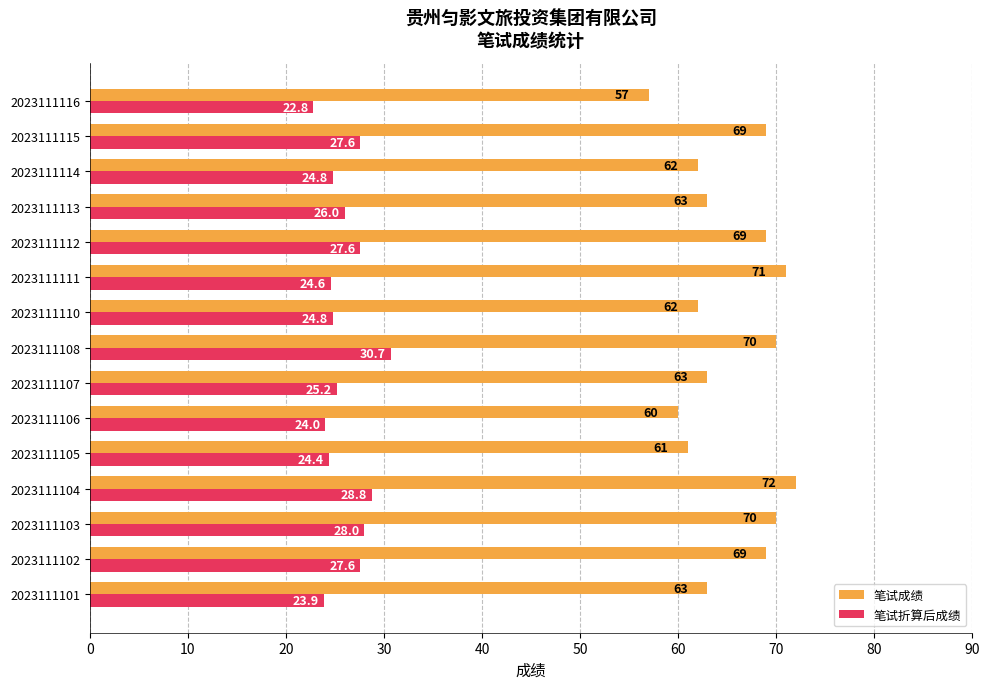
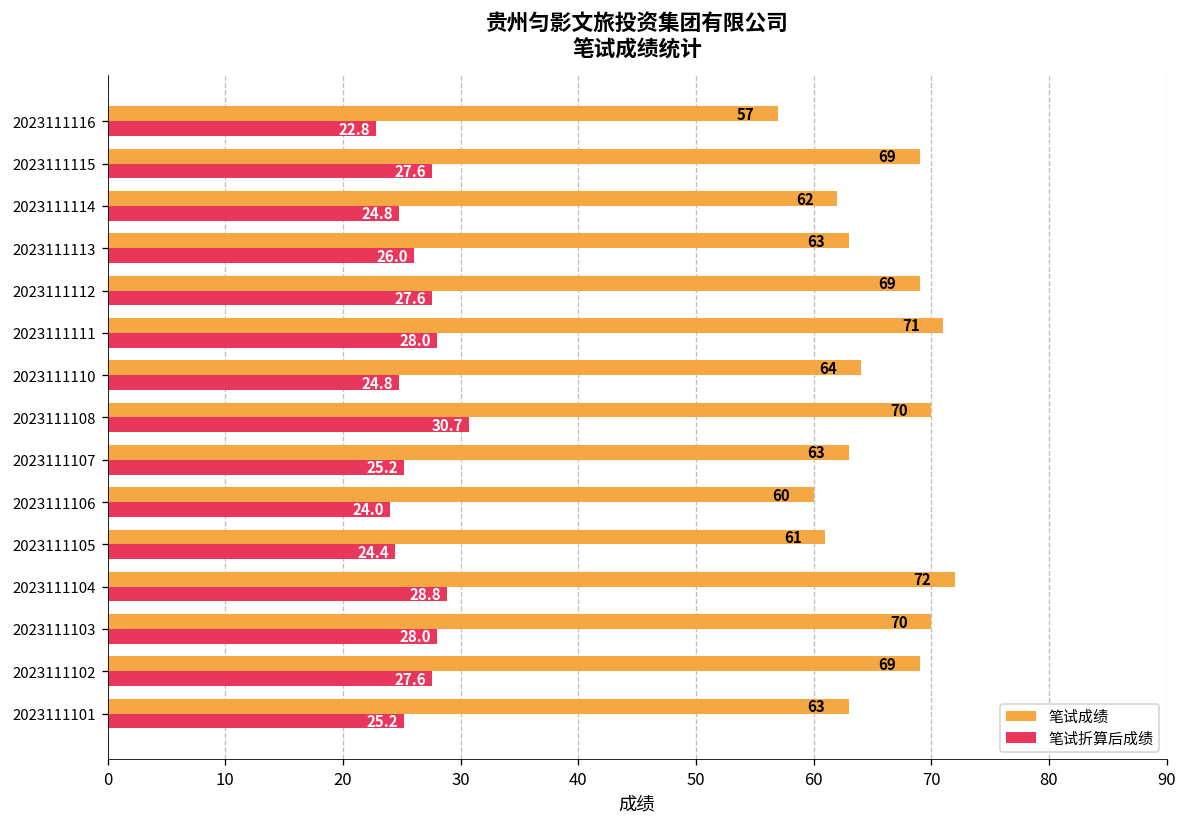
  {
    "笔试成绩": {
      "2023111116": 57,
      "2023111115": 69,
      "2023111114": 62,
      "2023111113": 63,
      "2023111112": 69,
      "2023111111": 71,
-     "2023111110": 62,
+     "2023111110": 64,
      "2023111108": 70,
      "2023111107": 63,
      "2023111106": 60,
      "2023111105": 61,
      "2023111104": 72,
      "2023111103": 70,
      "2023111102": 69,
      "2023111101": 63
    },
    "笔试折算后成绩": {
      "2023111116": 22.8,
      "2023111115": 27.6,
      "2023111114": 24.8,
      "2023111113": 26.0,
      "2023111112": 27.6,
-     "2023111111": 24.6,
+     "2023111111": 28.0,
      "2023111110": 24.8,
      "2023111108": 30.7,
      "2023111107": 25.2,
      "2023111106": 24.0,
      "2023111105": 24.4,
      "2023111104": 28.8,
      "2023111103": 28.0,
      "2023111102": 27.6,
-     "2023111101": 23.9
+     "2023111101": 25.2
    }
  }
